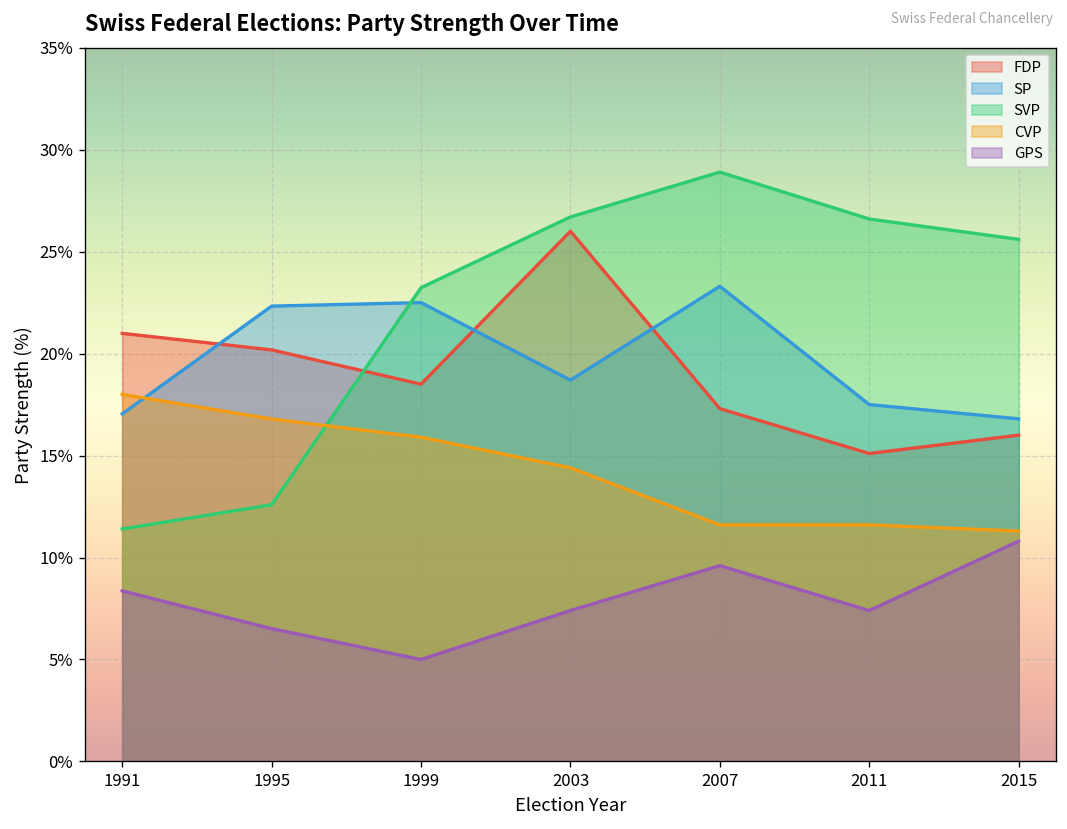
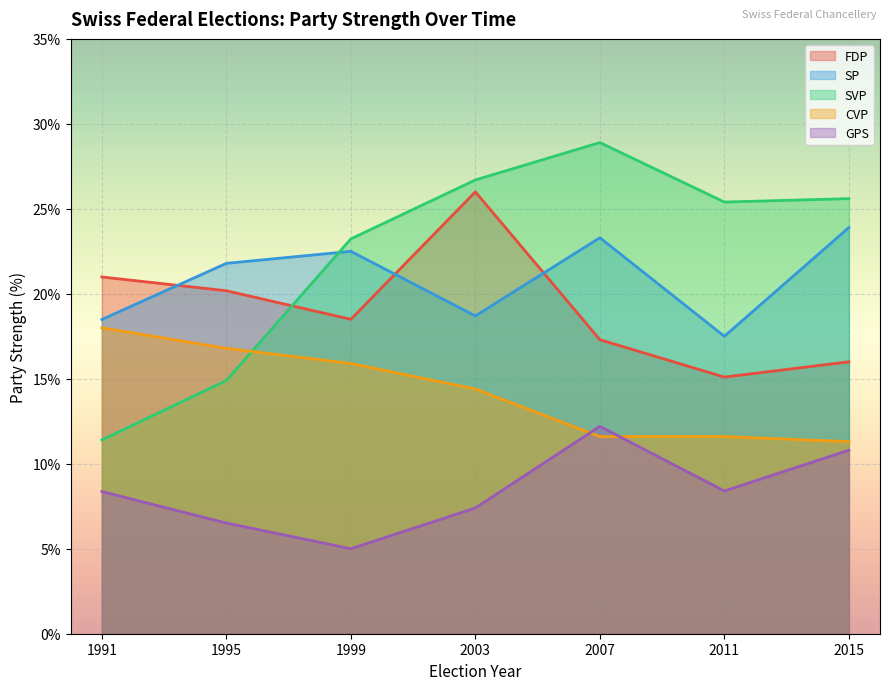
  {
    "SP": {
-     "1991": "17.0%",
-     "1995": "22.3%",
+     "1991": "18.5%",
+     "1995": "21.8%",
      "1999": "22.5%",
      "2003": "18.7%",
      "2007": "23.3%",
      "2011": "17.5%",
-     "2015": "16.8%"
+     "2015": "23.9%"
    },
    "SVP": {
      "1991": "11.4%",
-     "1995": "12.6%",
+     "1995": "14.9%",
      "1999": "23.2%",
      "2003": "26.7%",
      "2007": "28.9%",
-     "2011": "26.6%",
+     "2011": "25.4%",
      "2015": "25.6%"
    },
    "GPS": {
      "1991": "8.4%",
      "1995": "6.5%",
      "1999": "5.0%",
      "2003": "7.4%",
-     "2007": "9.6%",
-     "2011": "7.4%",
+     "2007": "12.2%",
+     "2011": "8.4%",
      "2015": "10.8%"
    }
  }
